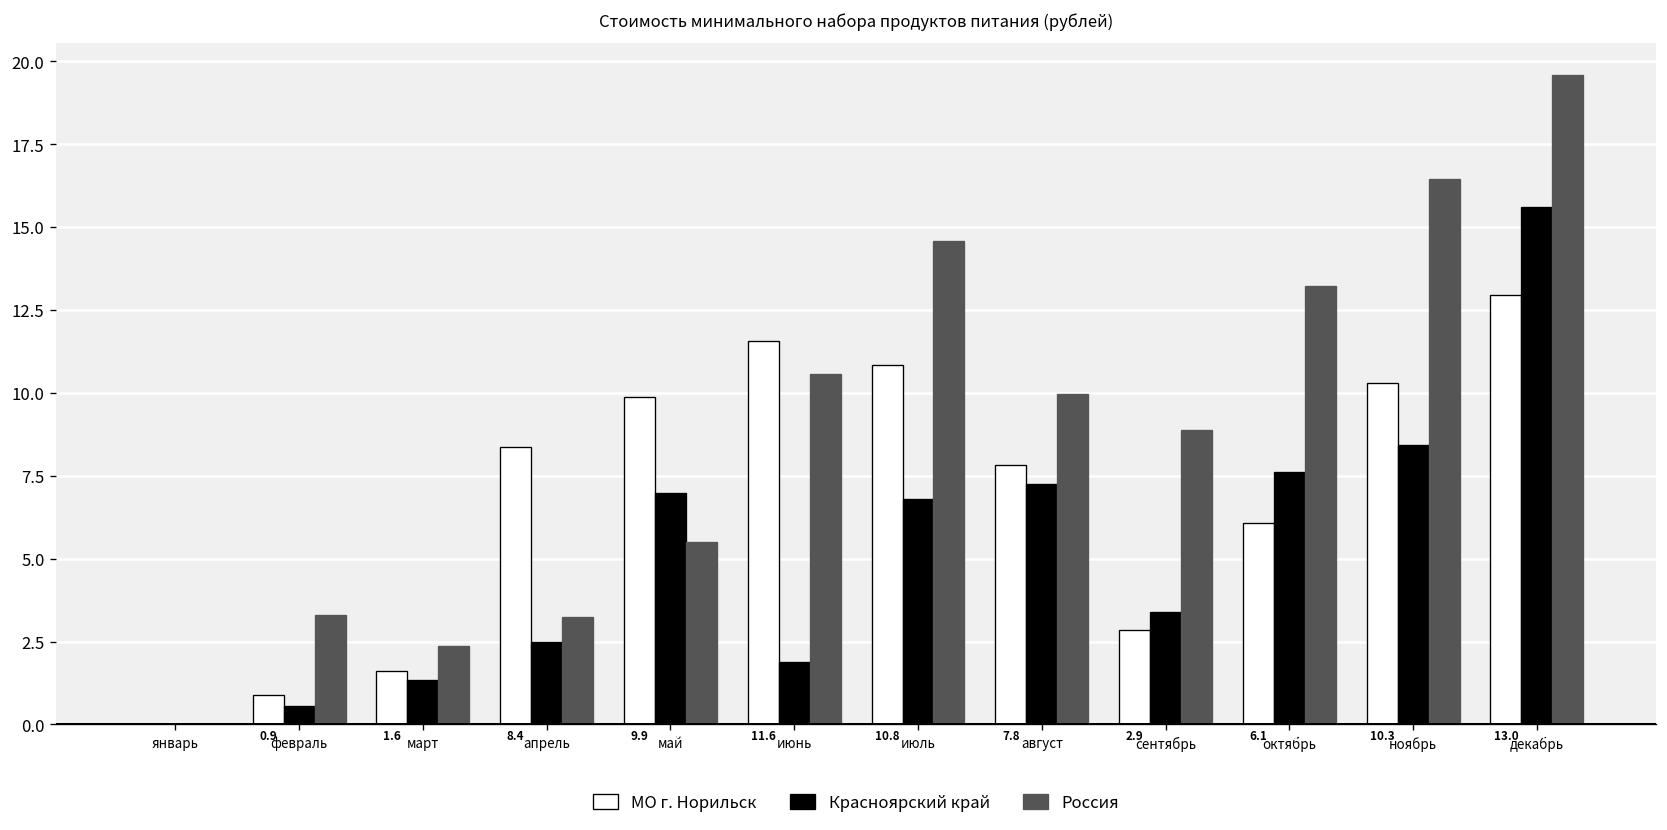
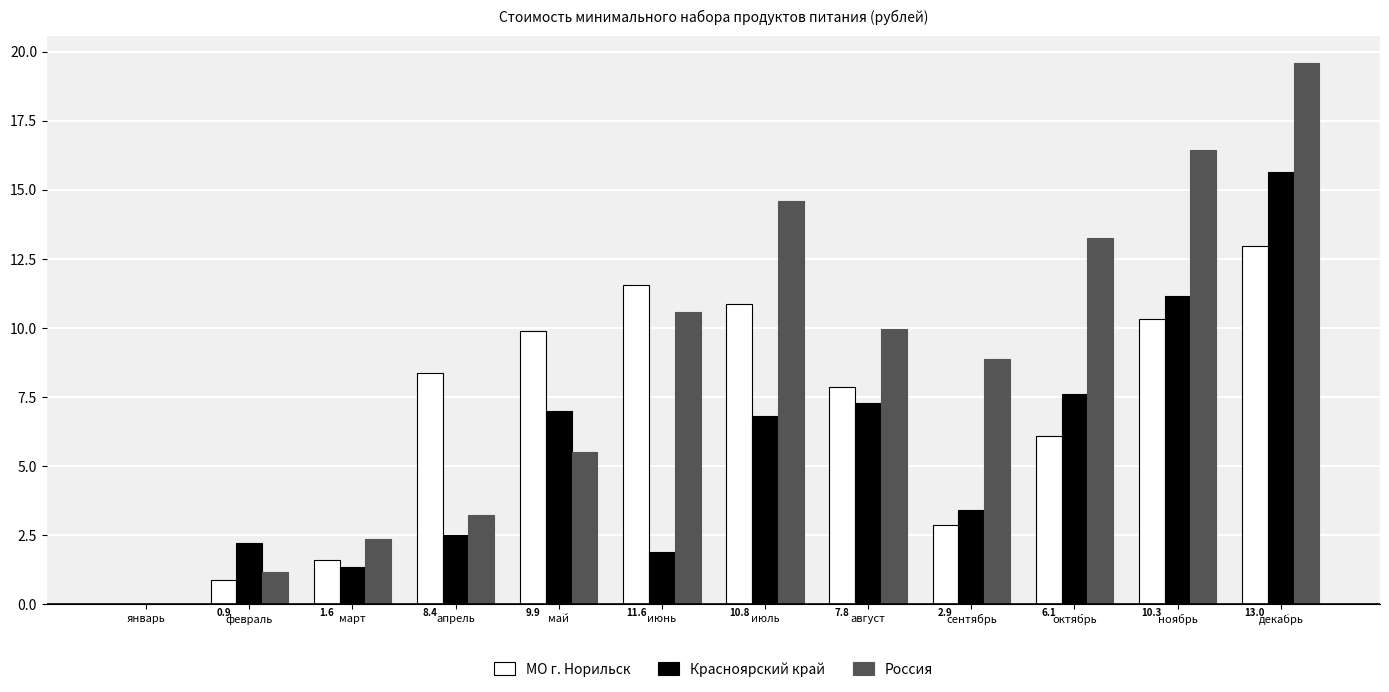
  {
    "МО г. Норильск": {
      "январь": 0.0,
      "март": 1.6,
      "апрель": 8.4,
      "май": 9.9,
      "июнь": 11.6,
      "июль": 10.8,
      "август": 7.8,
      "сентябрь": 2.9,
      "октябрь": 6.1,
      "ноябрь": 10.3,
      "декабрь": 13.0
    },
    "Красноярский край": {
      "январь": 0.0,
-     "февраль": 0.6,
+     "февраль": 2.2,
      "март": 1.4,
      "апрель": 2.5,
      "май": 7.0,
      "июнь": 1.9,
      "июль": 6.8,
      "август": 7.3,
      "сентябрь": 3.4,
      "октябрь": 7.6,
-     "ноябрь": 8.4,
+     "ноябрь": 11.1,
      "декабрь": 15.6
    },
    "Россия": {
      "январь": 0.0,
-     "февраль": 3.3,
+     "февраль": 1.2,
      "март": 2.4,
      "апрель": 3.2,
      "май": 5.5,
      "июнь": 10.6,
      "июль": 14.6,
      "август": 10.0,
      "сентябрь": 8.9,
      "октябрь": 13.2,
      "ноябрь": 16.4,
      "декабрь": 19.6
    }
  }
